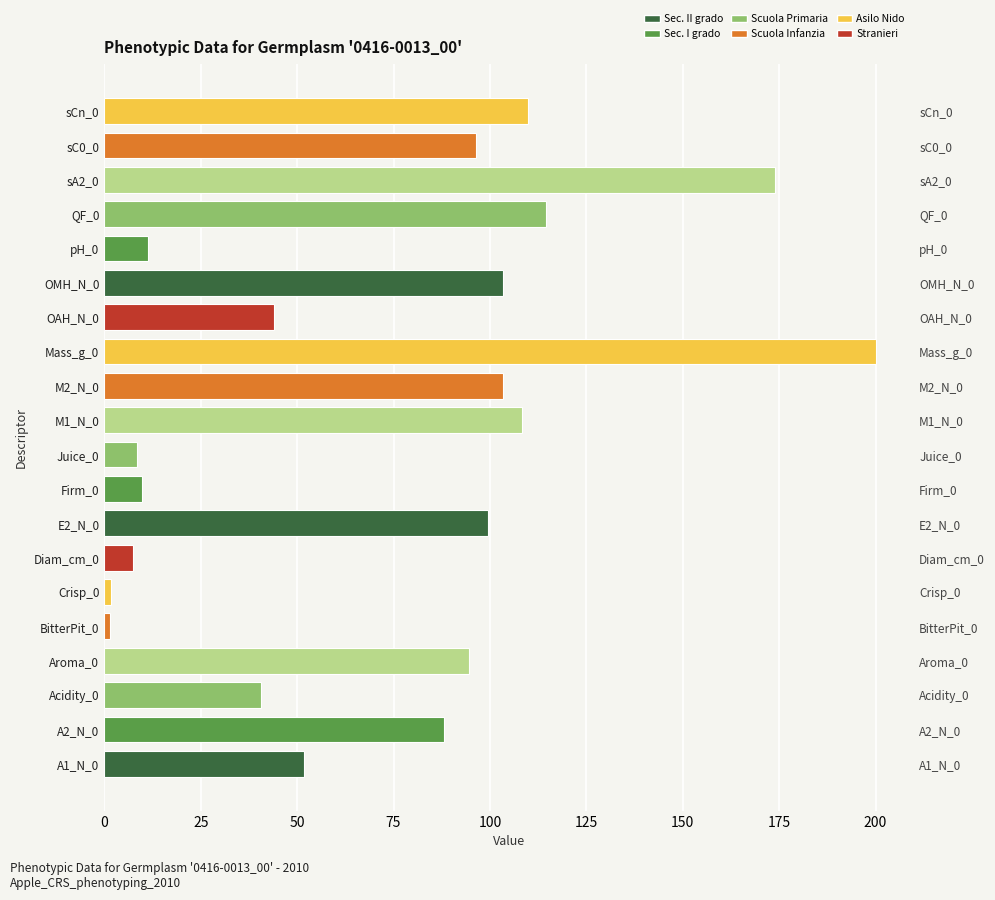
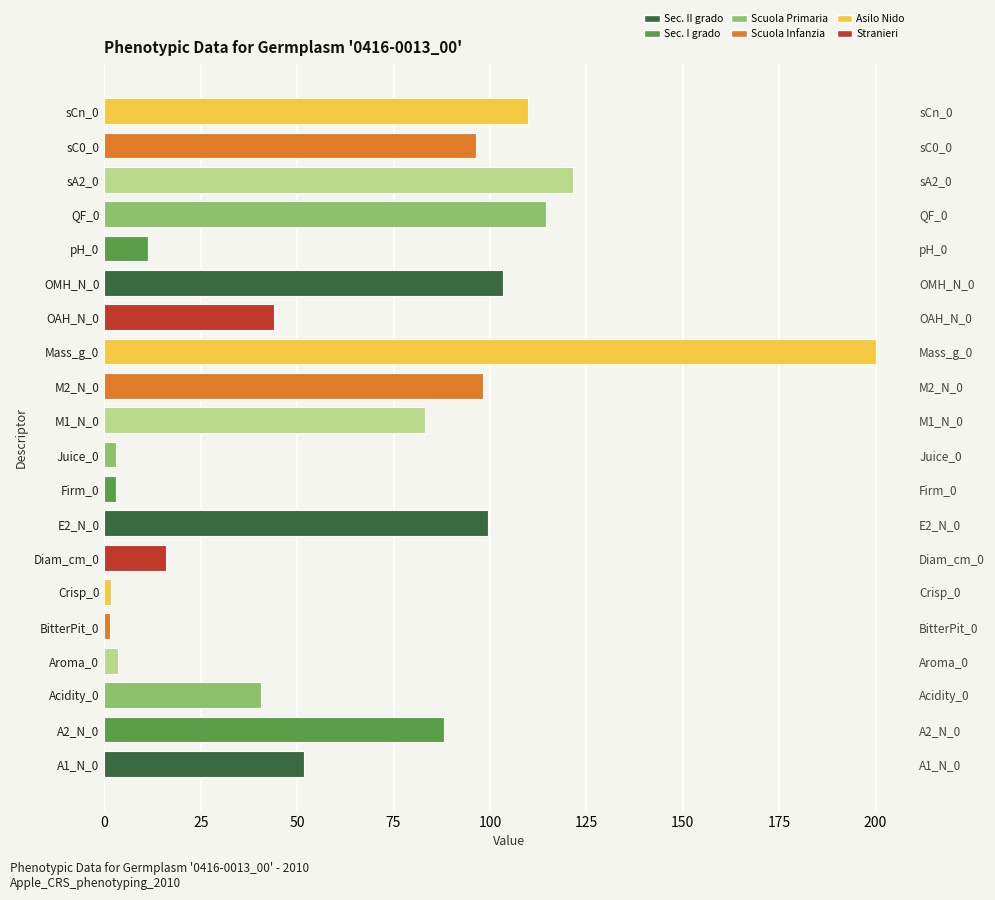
  {
    "sCn_0": 110,
    "sC0_0": 96,
-   "sA2_0": 174,
+   "sA2_0": 122,
    "QF_0": 115,
    "pH_0": 11,
    "OMH_N_0": 104,
    "OAH_N_0": 44,
    "Mass_g_0": 200,
-   "M2_N_0": 104,
-   "M1_N_0": 108,
-   "Juice_0": 9,
-   "Firm_0": 10,
+   "M2_N_0": 98,
+   "M1_N_0": 83,
+   "Juice_0": 3,
+   "Firm_0": 3,
    "E2_N_0": 99,
-   "Diam_cm_0": 7,
+   "Diam_cm_0": 16,
    "Crisp_0": 2,
    "BitterPit_0": 2,
-   "Aroma_0": 95,
+   "Aroma_0": 4,
    "Acidity_0": 41,
    "A2_N_0": 88,
    "A1_N_0": 52
  }
